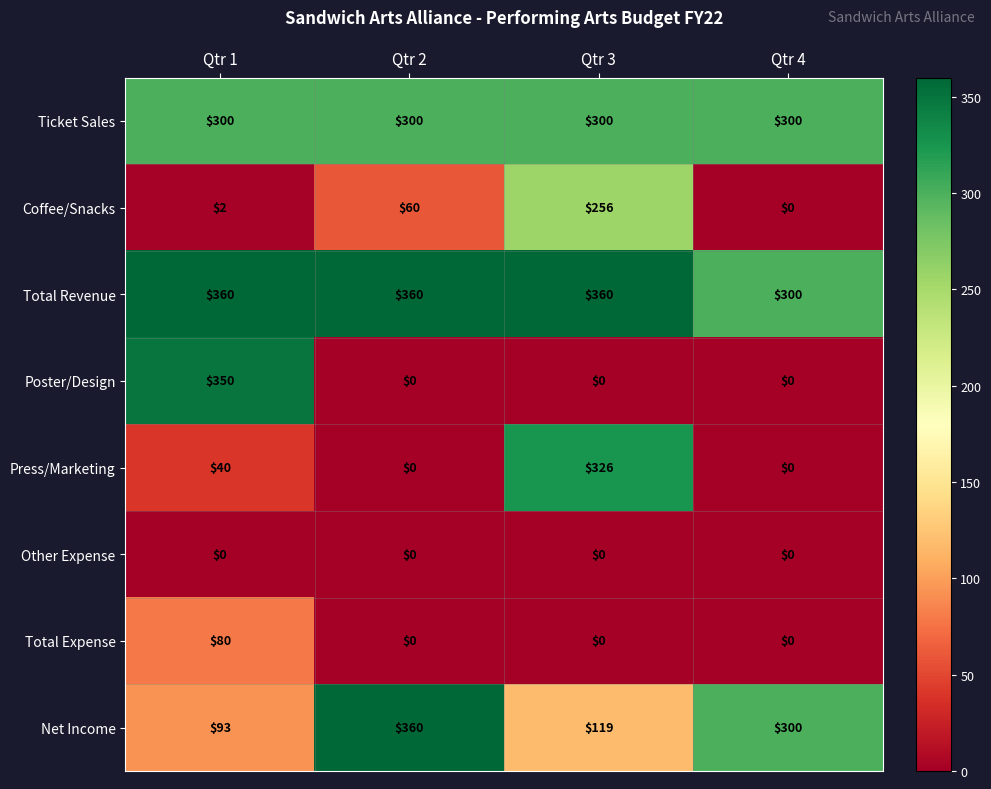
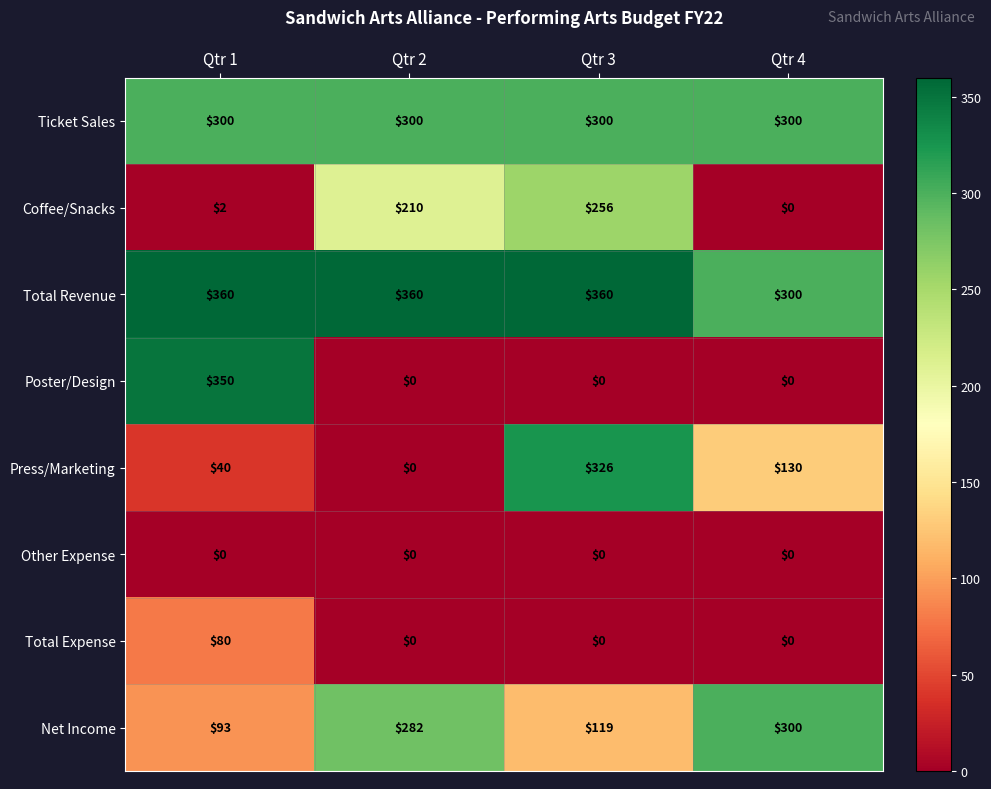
  {
    "Ticket Sales": {
      "Qtr 1": "$300",
      "Qtr 2": "$300",
      "Qtr 3": "$300",
      "Qtr 4": "$300"
    },
    "Coffee/Snacks": {
      "Qtr 1": "$2",
-     "Qtr 2": "$60",
+     "Qtr 2": "$210",
      "Qtr 3": "$256",
      "Qtr 4": "$0"
    },
    "Total Revenue": {
      "Qtr 1": "$360",
      "Qtr 2": "$360",
      "Qtr 3": "$360",
      "Qtr 4": "$300"
    },
    "Poster/Design": {
      "Qtr 1": "$350",
      "Qtr 2": "$0",
      "Qtr 3": "$0",
      "Qtr 4": "$0"
    },
    "Press/Marketing": {
      "Qtr 1": "$40",
      "Qtr 2": "$0",
      "Qtr 3": "$326",
-     "Qtr 4": "$0"
+     "Qtr 4": "$130"
    },
    "Other Expense": {
      "Qtr 1": "$0",
      "Qtr 2": "$0",
      "Qtr 3": "$0",
      "Qtr 4": "$0"
    },
    "Total Expense": {
      "Qtr 1": "$80",
      "Qtr 2": "$0",
      "Qtr 3": "$0",
      "Qtr 4": "$0"
    },
    "Net Income": {
      "Qtr 1": "$93",
-     "Qtr 2": "$360",
+     "Qtr 2": "$282",
      "Qtr 3": "$119",
      "Qtr 4": "$300"
    }
  }
